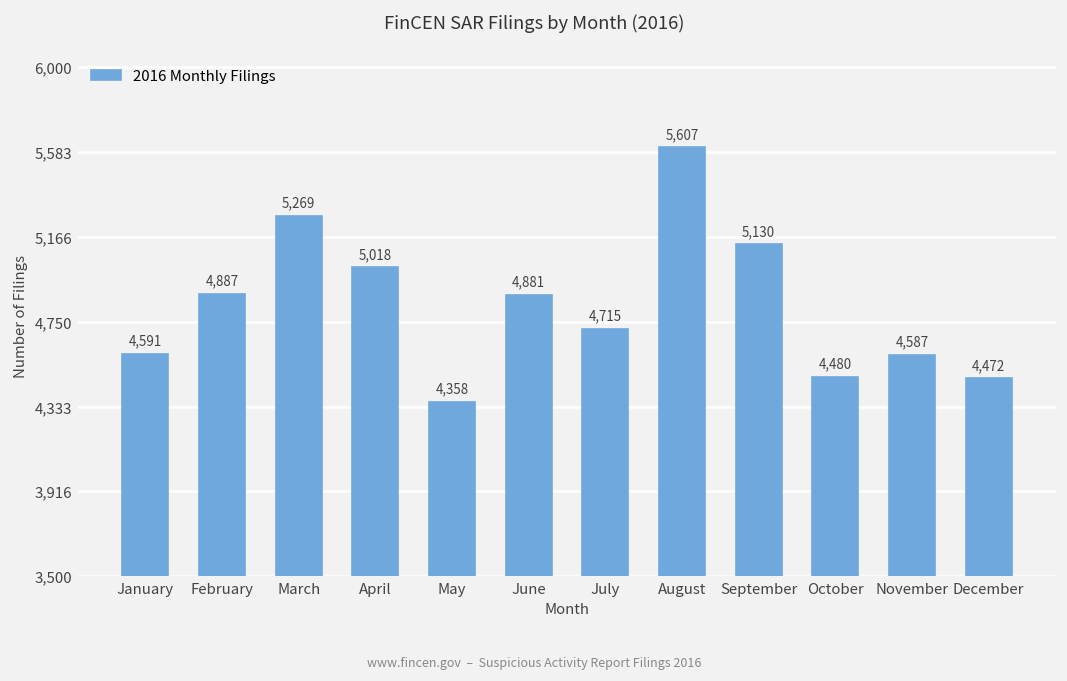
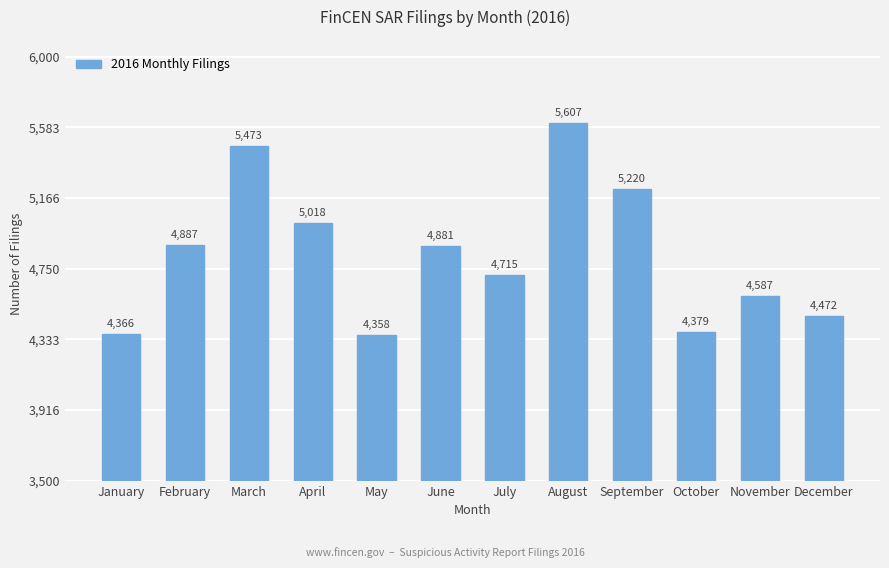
  {
-   "January": "4,591",
+   "January": "4,366",
    "February": "4,887",
-   "March": "5,269",
+   "March": "5,473",
    "April": "5,018",
    "May": "4,358",
    "June": "4,881",
    "July": "4,715",
    "August": "5,607",
-   "September": "5,130",
-   "October": "4,480",
+   "September": "5,220",
+   "October": "4,379",
    "November": "4,587",
    "December": "4,472"
  }
